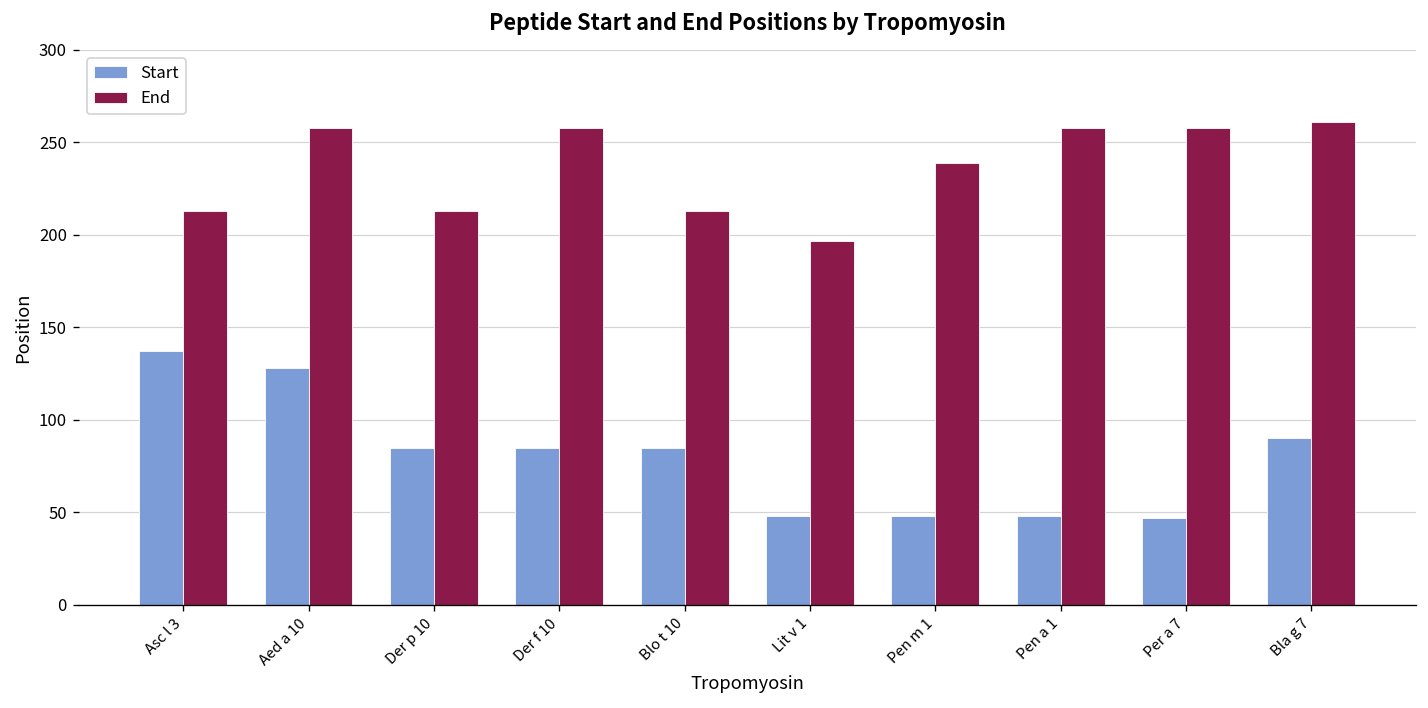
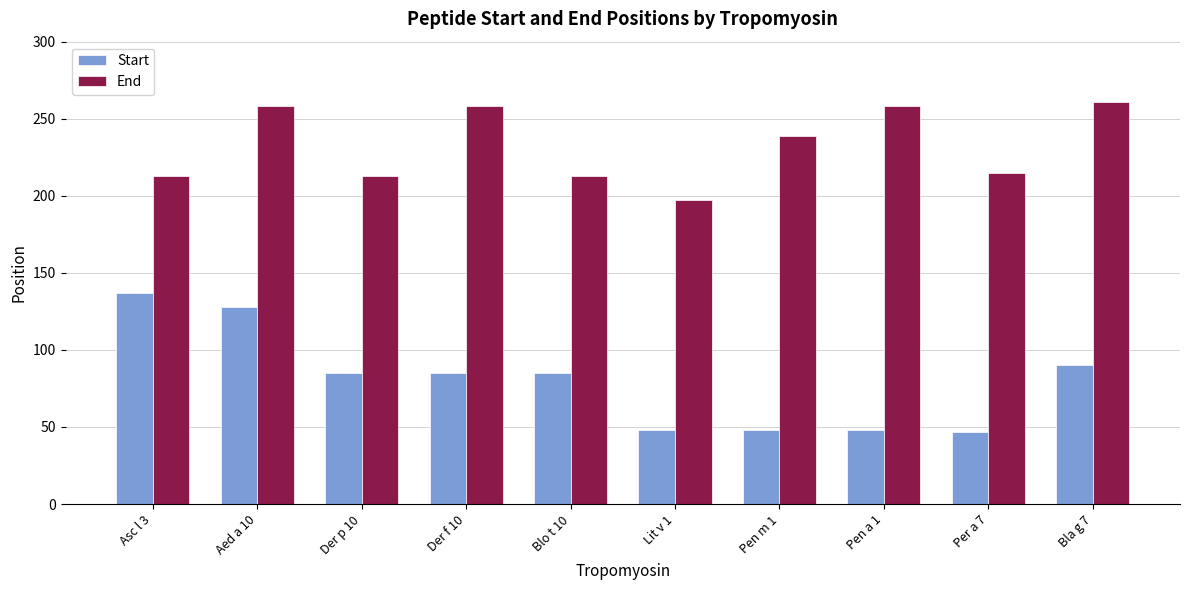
  {
    "Start": {
      "Asc l 3": 137,
      "Aed a 10": 128,
      "Der p 10": 85,
      "Der f 10": 85,
      "Blo t 10": 85,
      "Lit v 1": 48,
      "Pen m 1": 48,
      "Pen a 1": 48,
      "Per a 7": 47,
      "Bla g 7": 90
    },
    "End": {
      "Asc l 3": 213,
      "Aed a 10": 258,
      "Der p 10": 213,
      "Der f 10": 258,
      "Blo t 10": 213,
      "Lit v 1": 197,
      "Pen m 1": 239,
      "Pen a 1": 258,
-     "Per a 7": 258,
+     "Per a 7": 215,
      "Bla g 7": 261
    }
  }
